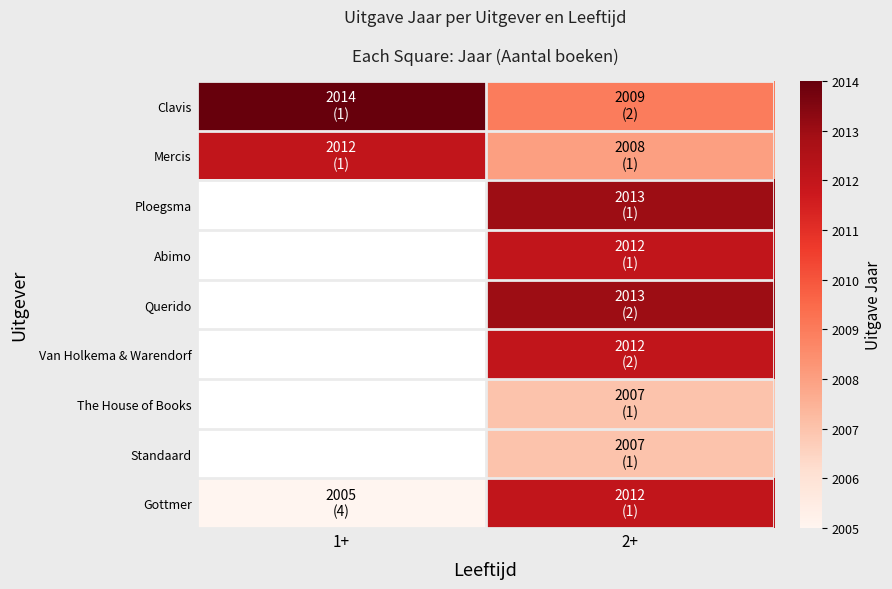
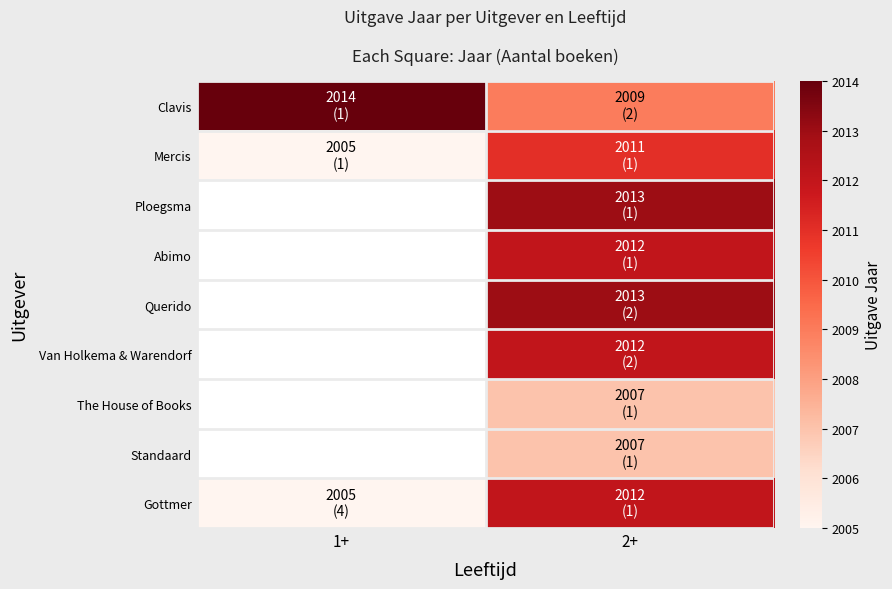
  {
    "Mercis": {
-     "1+": 2012,
-     "2+": 2008
+     "1+": 2005,
+     "2+": 2011
    }
  }
